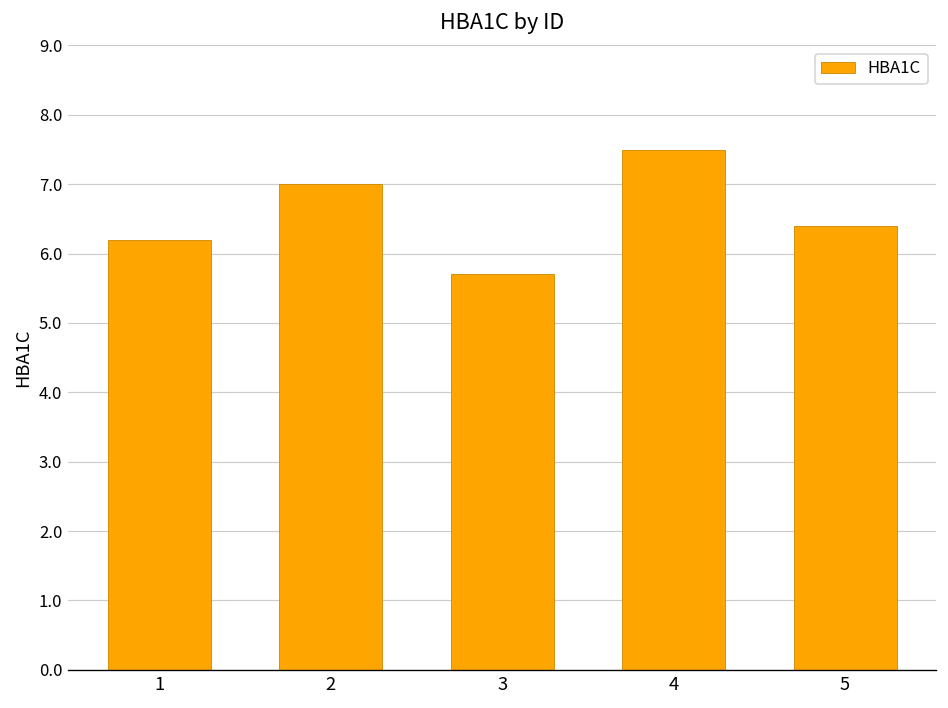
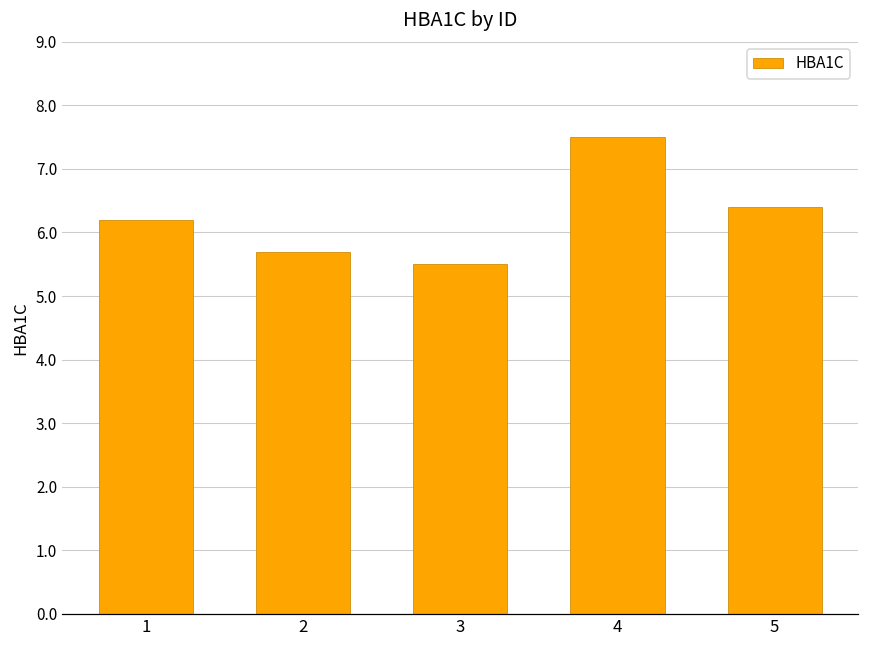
  {
    "1": 6.2,
-   "2": 7.0,
-   "3": 5.7,
+   "2": 5.7,
+   "3": 5.5,
    "4": 7.5,
    "5": 6.4
  }
